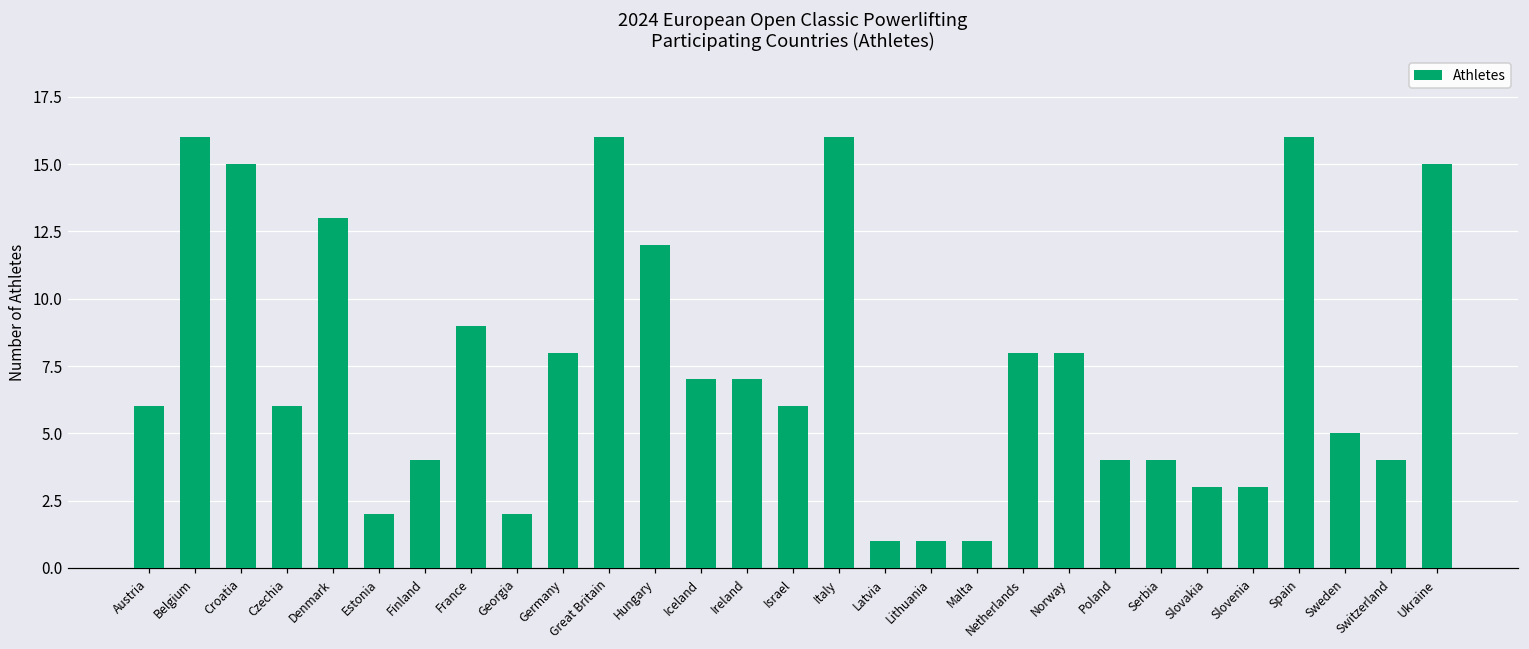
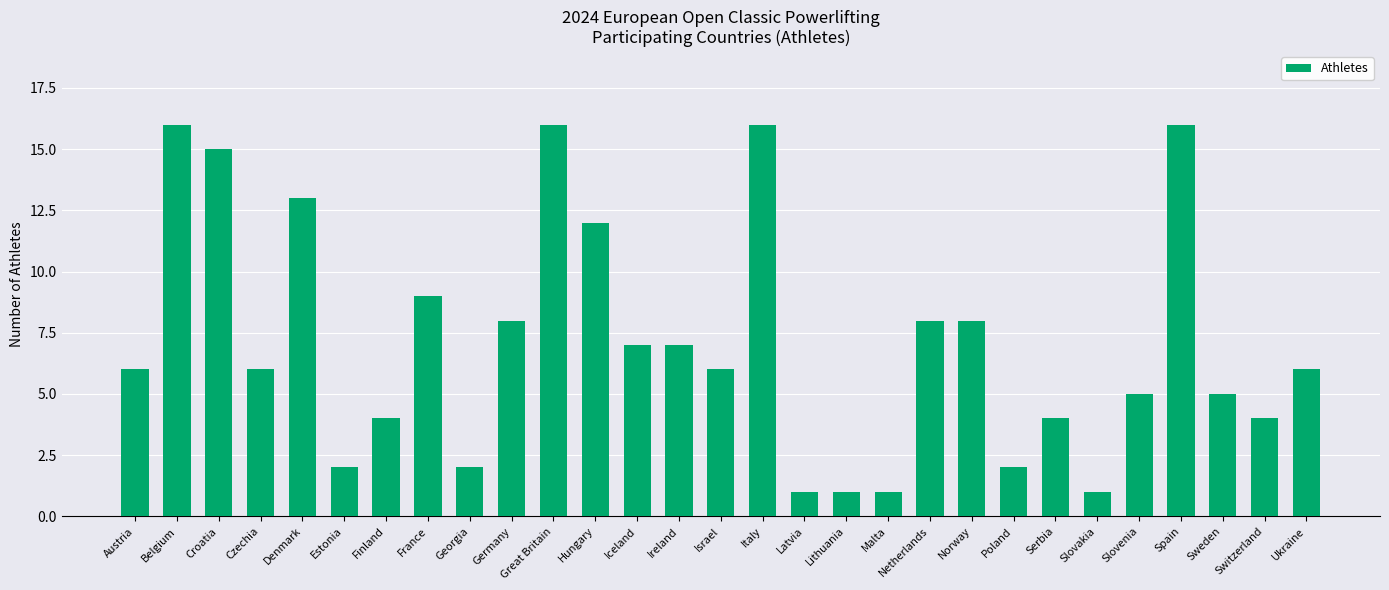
  {
    "Austria": 6,
    "Belgium": 16,
    "Croatia": 15,
    "Czechia": 6,
    "Denmark": 13,
    "Estonia": 2,
    "Finland": 4,
    "France": 9,
    "Georgia": 2,
    "Germany": 8,
    "Great Britain": 16,
    "Hungary": 12,
    "Iceland": 7,
    "Ireland": 7,
    "Israel": 6,
    "Italy": 16,
    "Latvia": 1,
    "Lithuania": 1,
    "Malta": 1,
    "Netherlands": 8,
    "Norway": 8,
-   "Poland": 4,
+   "Poland": 2,
    "Serbia": 4,
-   "Slovakia": 3,
-   "Slovenia": 3,
+   "Slovakia": 1,
+   "Slovenia": 5,
    "Spain": 16,
    "Sweden": 5,
    "Switzerland": 4,
-   "Ukraine": 15
+   "Ukraine": 6
  }
